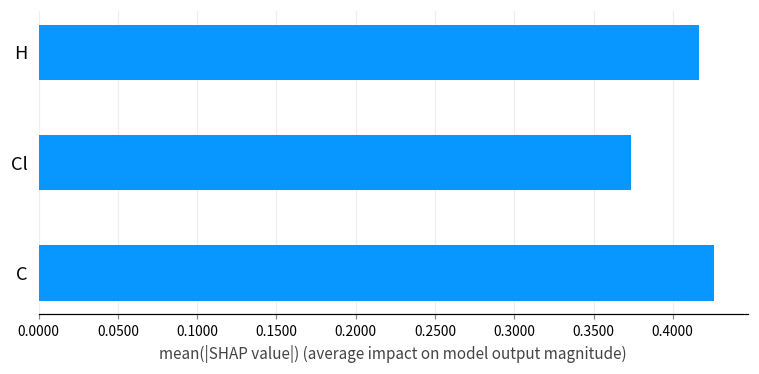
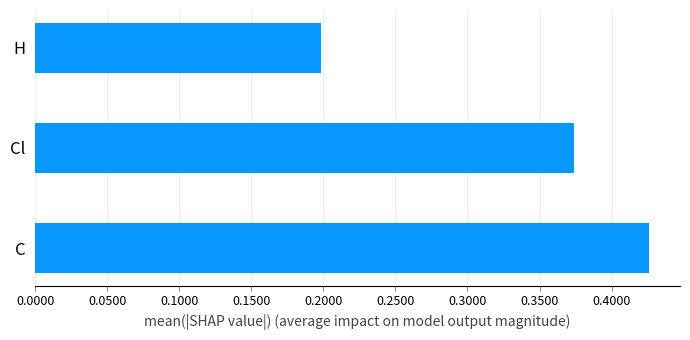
  {
-   "H": 0.417,
+   "H": 0.198,
    "Cl": 0.374,
    "C": 0.426
  }
